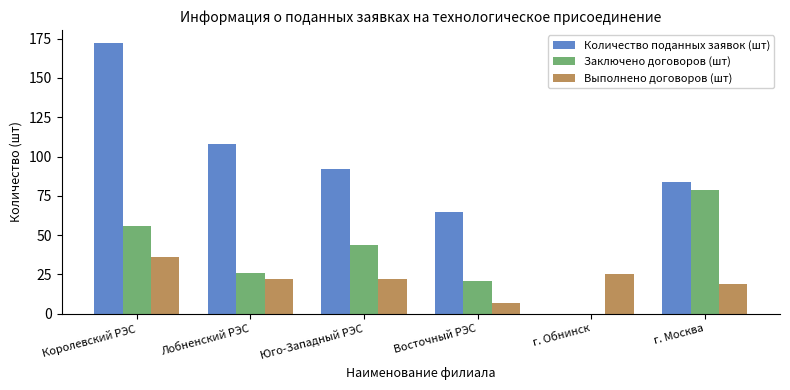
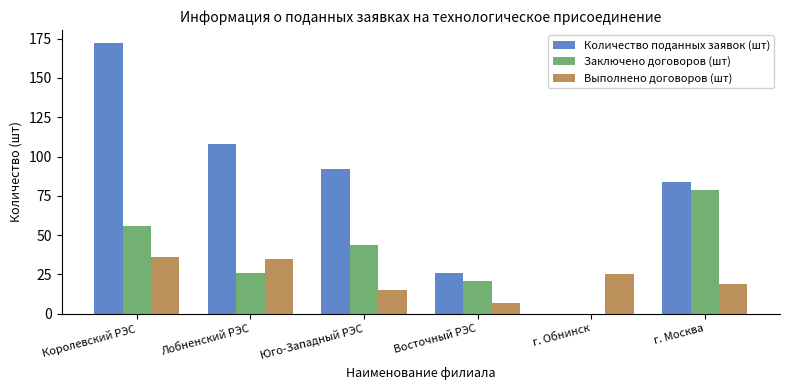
  {
    "Количество поданных заявок (шт)": {
      "Королевский РЭС": 172,
      "Лобненский РЭС": 108,
      "Юго-Западный РЭС": 92,
-     "Восточный РЭС": 65,
+     "Восточный РЭС": 26,
      "г. Обнинск": 0,
      "г. Москва": 84
    },
    "Заключено договоров (шт)": {
      "Королевский РЭС": 56,
      "Лобненский РЭС": 26,
      "Юго-Западный РЭС": 44,
      "Восточный РЭС": 21,
      "г. Обнинск": 0,
      "г. Москва": 79
    },
    "Выполнено договоров (шт)": {
      "Королевский РЭС": 36,
-     "Лобненский РЭС": 22,
-     "Юго-Западный РЭС": 22,
+     "Лобненский РЭС": 35,
+     "Юго-Западный РЭС": 15,
      "Восточный РЭС": 7,
      "г. Обнинск": 25,
      "г. Москва": 19
    }
  }
